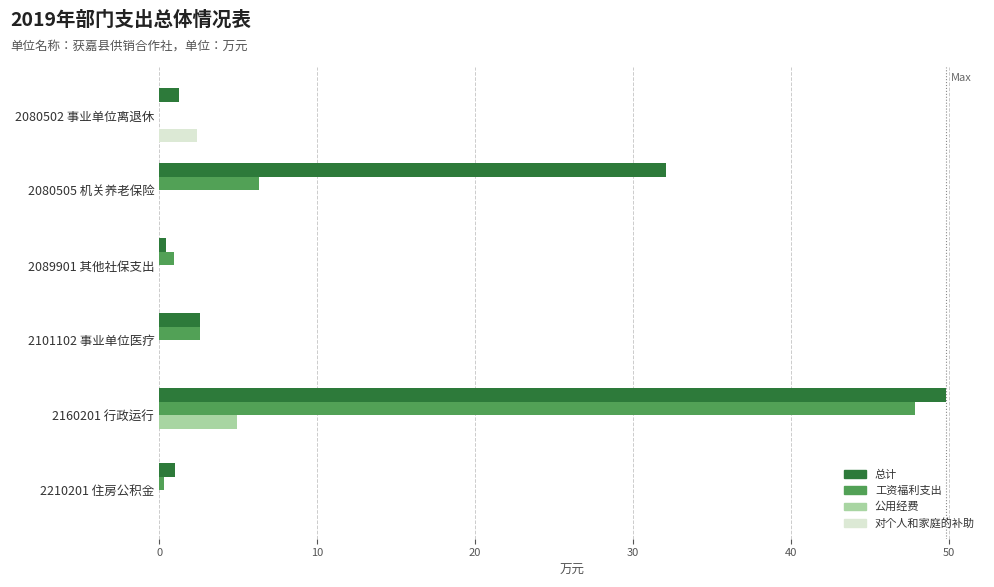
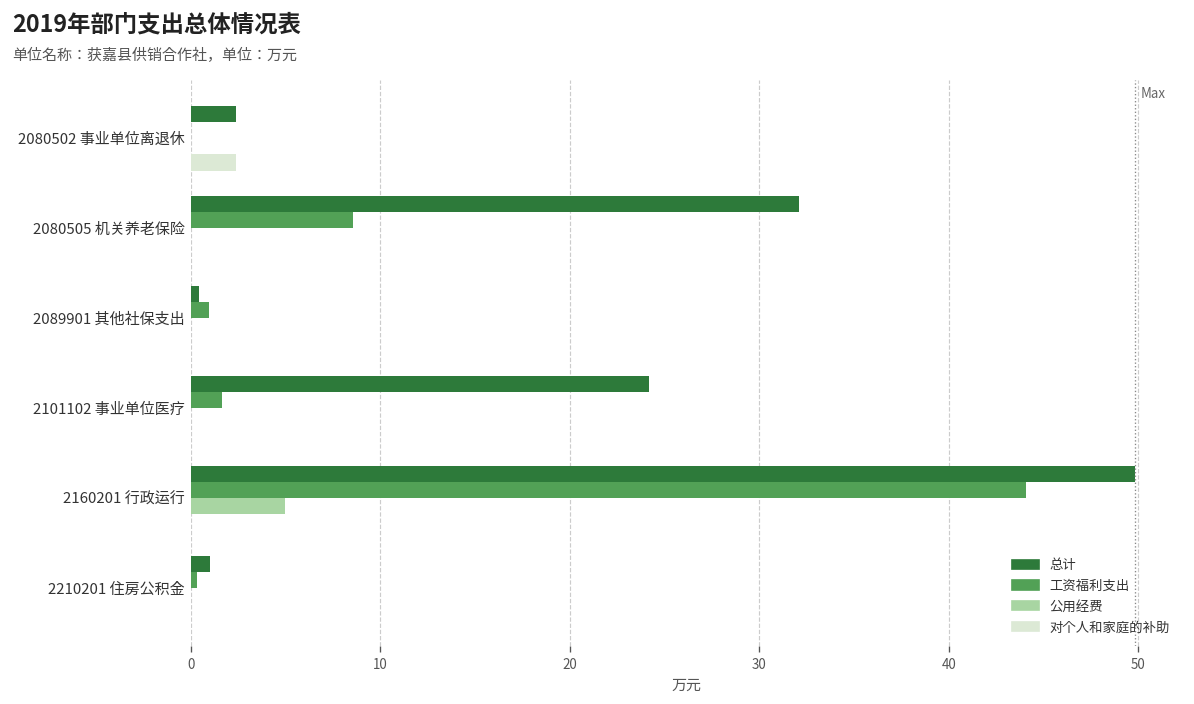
  {
    "总计": {
-     "2080502 事业单位离退休": 1.3,
+     "2080502 事业单位离退休": 2.4,
      "2080505 机关养老保险": 32.1,
      "2089901 其他社保支出": 0.4,
-     "2101102 事业单位医疗": 2.6,
+     "2101102 事业单位医疗": 24.2,
      "2160201 行政运行": 49.8,
      "2210201 住房公积金": 1.0
    },
    "工资福利支出": {
      "2080502 事业单位离退休": 0.0,
-     "2080505 机关养老保险": 6.3,
+     "2080505 机关养老保险": 8.5,
      "2089901 其他社保支出": 1.0,
-     "2101102 事业单位医疗": 2.6,
-     "2160201 行政运行": 47.9,
+     "2101102 事业单位医疗": 1.6,
+     "2160201 行政运行": 44.1,
      "2210201 住房公积金": 0.3
    },
    "公用经费": {
      "2080502 事业单位离退休": 0.0,
      "2080505 机关养老保险": 0.0,
      "2089901 其他社保支出": 0.0,
      "2101102 事业单位医疗": 0.0,
      "2160201 行政运行": 4.9,
      "2210201 住房公积金": 0.0
    },
    "对个人和家庭的补助": {
      "2080502 事业单位离退休": 2.4,
      "2080505 机关养老保险": 0.0,
      "2089901 其他社保支出": 0.0,
      "2101102 事业单位医疗": 0.0,
      "2160201 行政运行": 0.0,
      "2210201 住房公积金": 0.0
    }
  }
